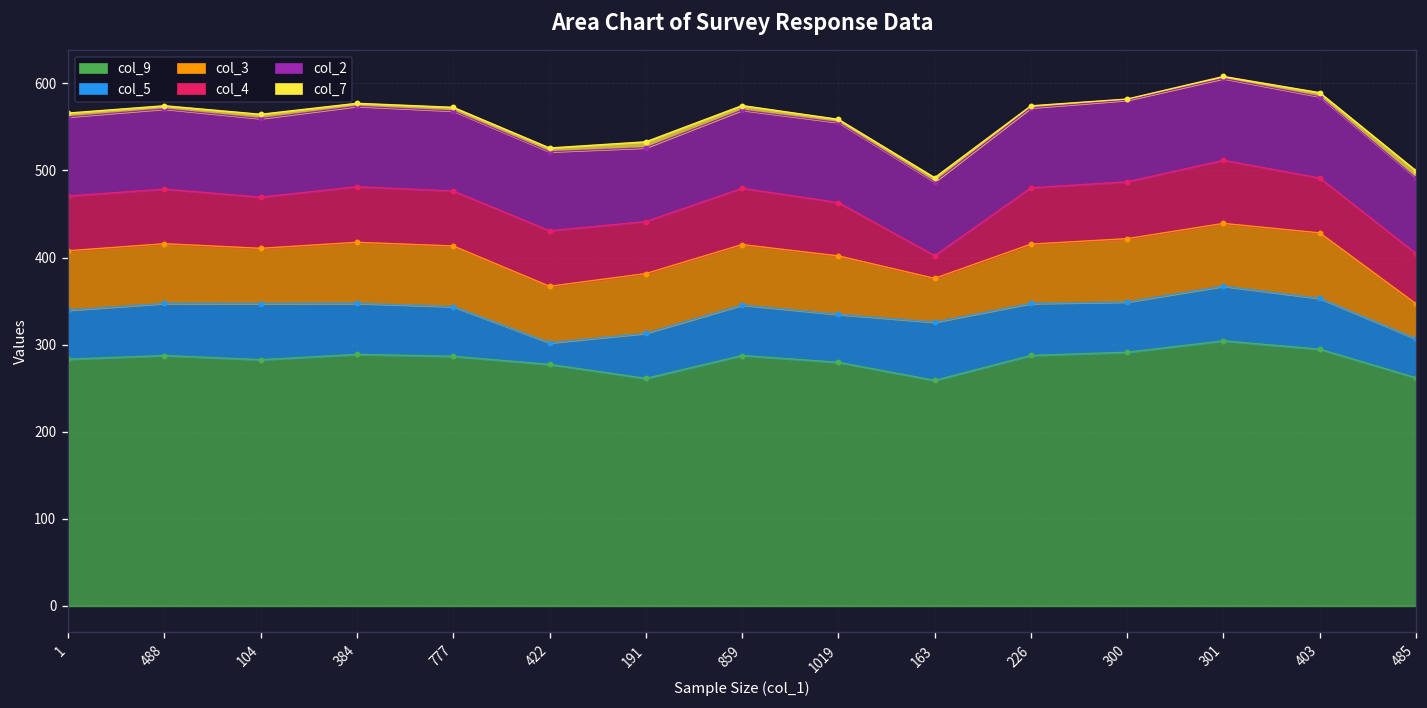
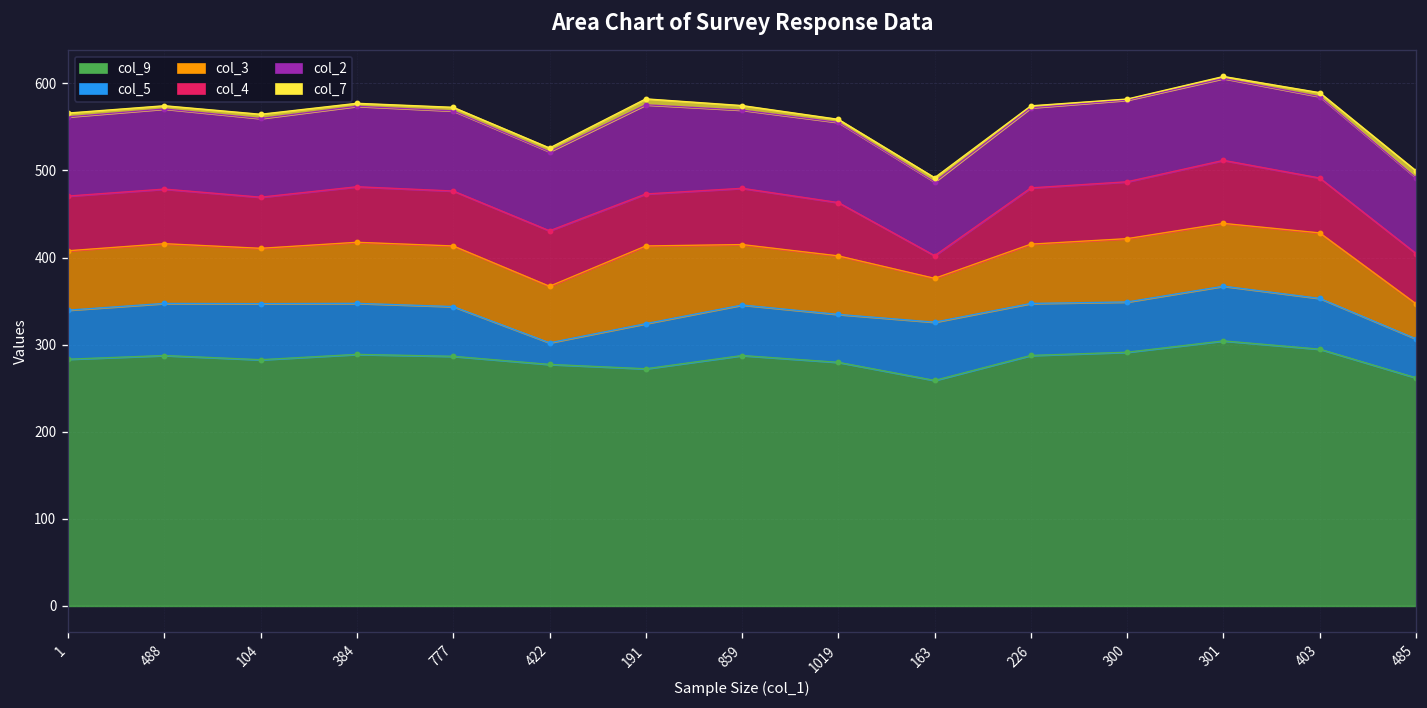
  {
    "col_9": {
      "1": 280,
      "488": 290,
      "104": 280,
      "384": 290,
      "777": 290,
      "422": 280,
-     "191": 260,
+     "191": 270,
      "859": 290,
      "1019": 280,
      "163": 260,
      "226": 290,
      "300": 290,
      "301": 300,
      "403": 290,
      "485": 260
    },
    "col_5": {
      "1": 60,
      "488": 60,
      "104": 60,
      "384": 60,
      "777": 60,
      "422": 20,
      "191": 50,
      "859": 60,
      "1019": 60,
      "163": 70,
      "226": 60,
      "300": 60,
      "301": 60,
      "403": 60,
      "485": 40
    },
    "col_3": {
      "1": 70,
      "488": 70,
      "104": 60,
      "384": 70,
      "777": 70,
      "422": 60,
-     "191": 70,
+     "191": 90,
      "859": 70,
      "1019": 70,
      "163": 50,
      "226": 70,
      "300": 70,
      "301": 70,
      "403": 80,
      "485": 40
    },
    "col_4": {
      "1": 60,
      "488": 60,
      "104": 60,
      "384": 60,
      "777": 60,
      "422": 60,
      "191": 60,
      "859": 60,
      "1019": 60,
      "163": 30,
      "226": 60,
      "300": 70,
      "301": 70,
      "403": 60,
      "485": 60
    },
    "col_2": {
      "1": 90,
      "488": 90,
      "104": 90,
      "777": 90,
      "422": 90,
-     "191": 80,
+     "191": 100,
      "859": 90,
      "1019": 90,
      "163": 80,
      "403": 90,
      "485": 90
    },
    "col_7": {
      "1": 0,
      "488": 0,
      "104": 0,
      "777": 0,
      "422": 0,
      "191": 10,
      "859": 10,
      "1019": 0,
      "163": 0,
      "403": 0,
      "485": 10
    }
  }
